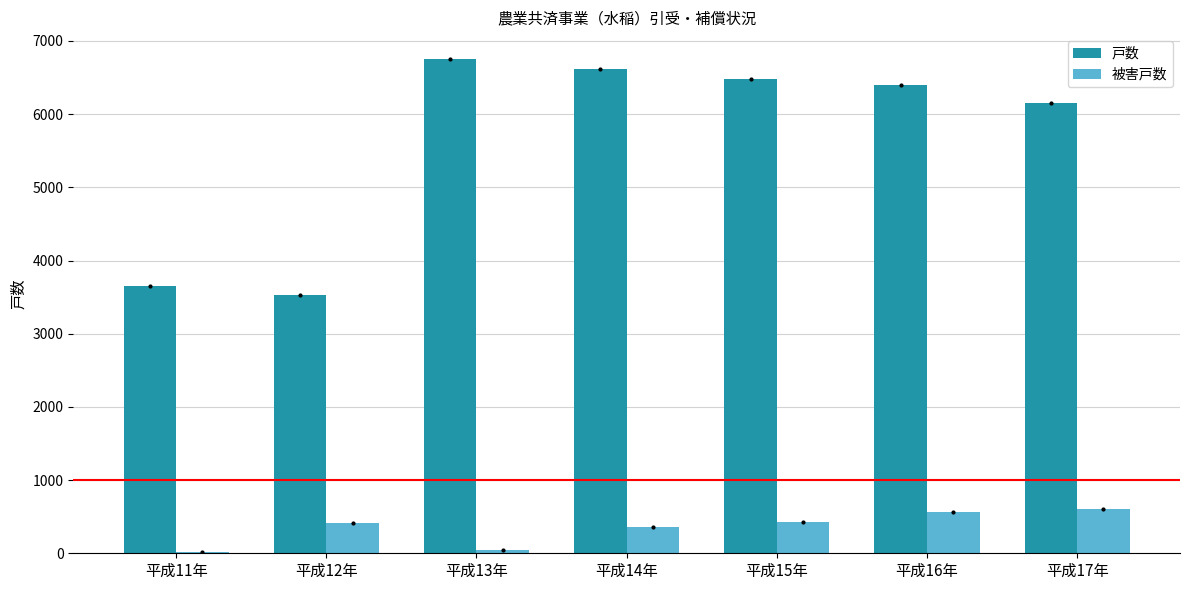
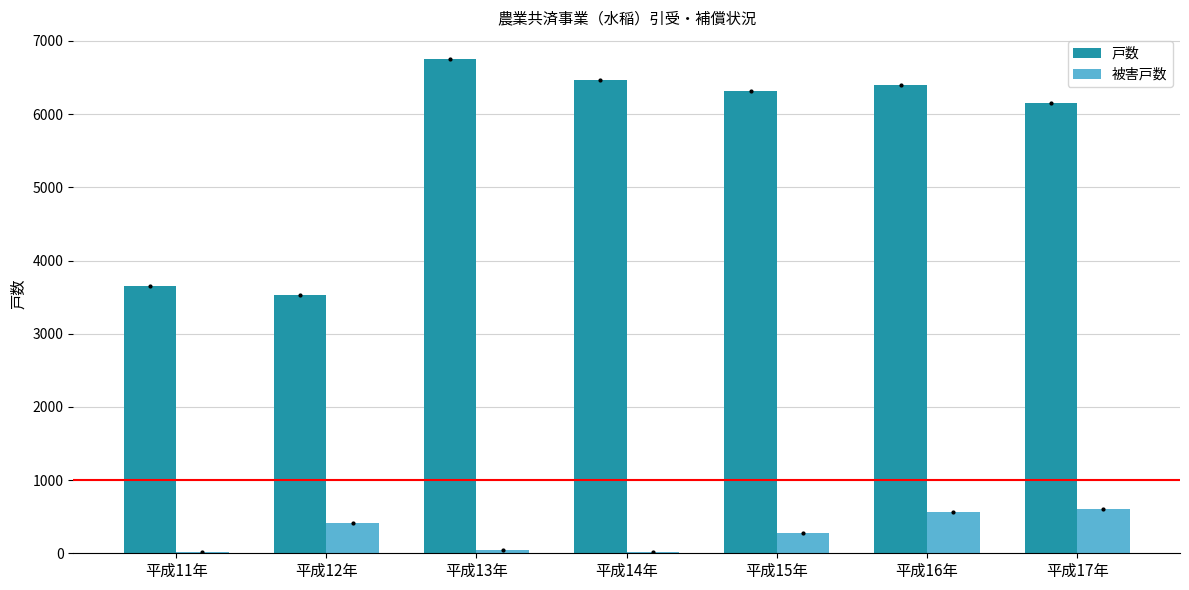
  {
    "戸数": {
      "平成11年": 3700,
      "平成12年": 3500,
      "平成13年": 6800,
-     "平成14年": 6600,
-     "平成15年": 6500,
+     "平成14年": 6500,
+     "平成15年": 6300,
      "平成16年": 6400,
      "平成17年": 6200
    },
    "被害戸数": {
      "平成12年": 400,
      "平成13年": 0,
-     "平成14年": 400,
-     "平成15年": 400,
+     "平成14年": 0,
+     "平成15年": 300,
      "平成16年": 600,
      "平成17年": 600
    }
  }
